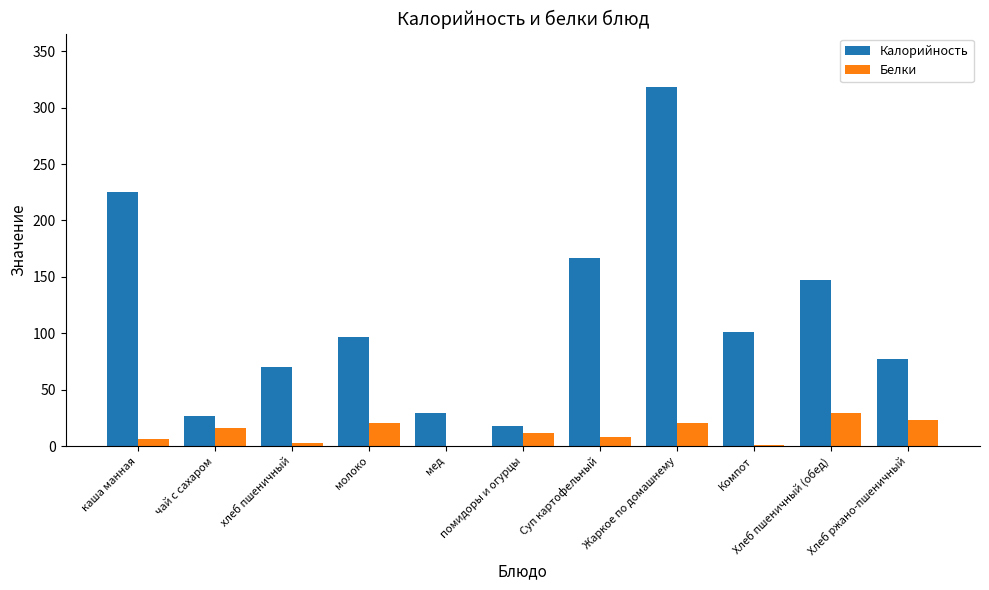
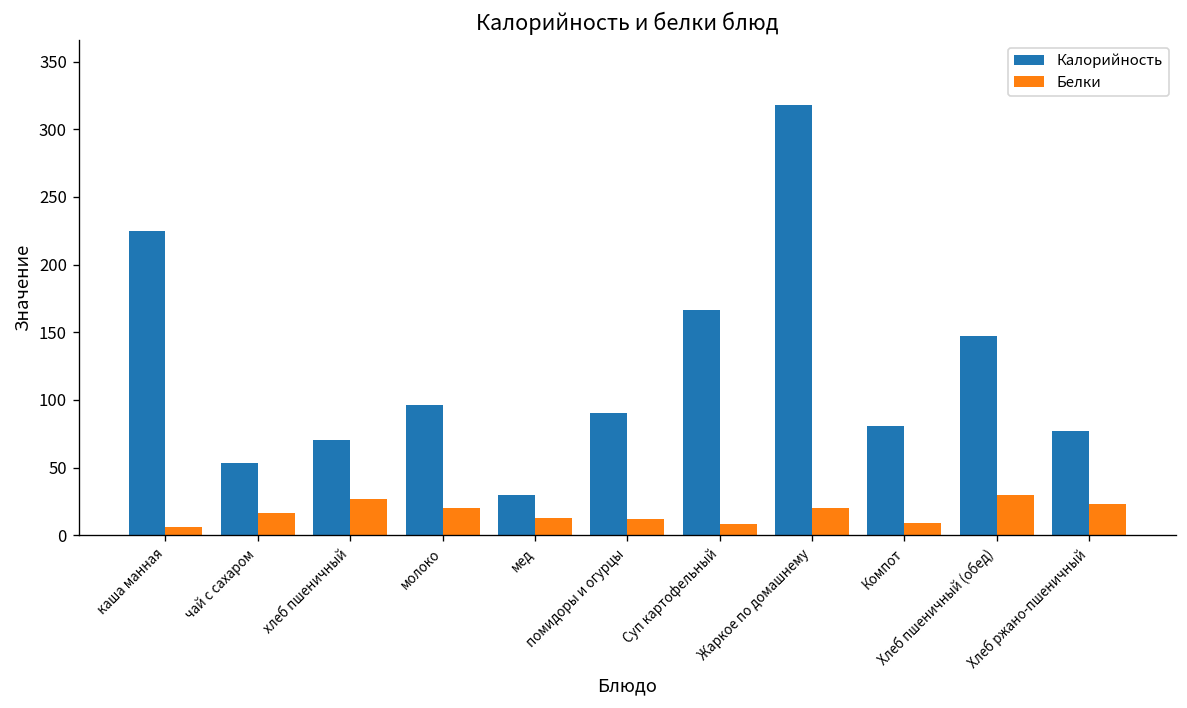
  {
    "Калорийность": {
      "каша манная": 225,
-     "чай с сахаром": 27,
+     "чай с сахаром": 53,
      "хлеб пшеничный": 70,
      "молоко": 96,
      "мед": 30,
-     "помидоры и огурцы": 18,
+     "помидоры и огурцы": 90,
      "Суп картофельный": 166,
      "Жаркое по домашнему": 318,
-     "Компот": 101,
+     "Компот": 81,
      "Хлеб пшеничный (обед)": 147,
      "Хлеб ржано-пшеничный": 77
    },
    "Белки": {
      "каша манная": 6,
      "чай с сахаром": 16,
-     "хлеб пшеничный": 2,
+     "хлеб пшеничный": 27,
      "молоко": 20,
-     "мед": 0,
+     "мед": 12,
      "помидоры и огурцы": 12,
      "Суп картофельный": 8,
      "Жаркое по домашнему": 20,
-     "Компот": 1,
+     "Компот": 9,
      "Хлеб пшеничный (обед)": 30,
      "Хлеб ржано-пшеничный": 23
    }
  }
